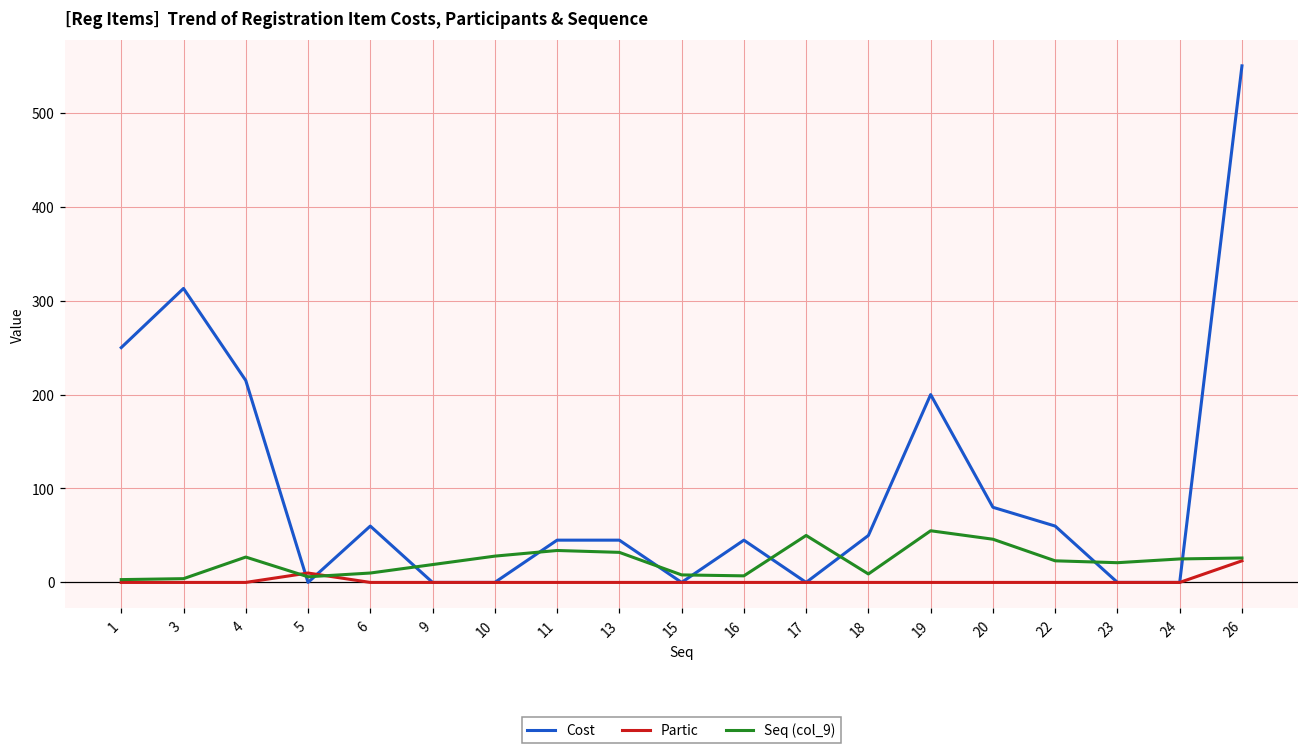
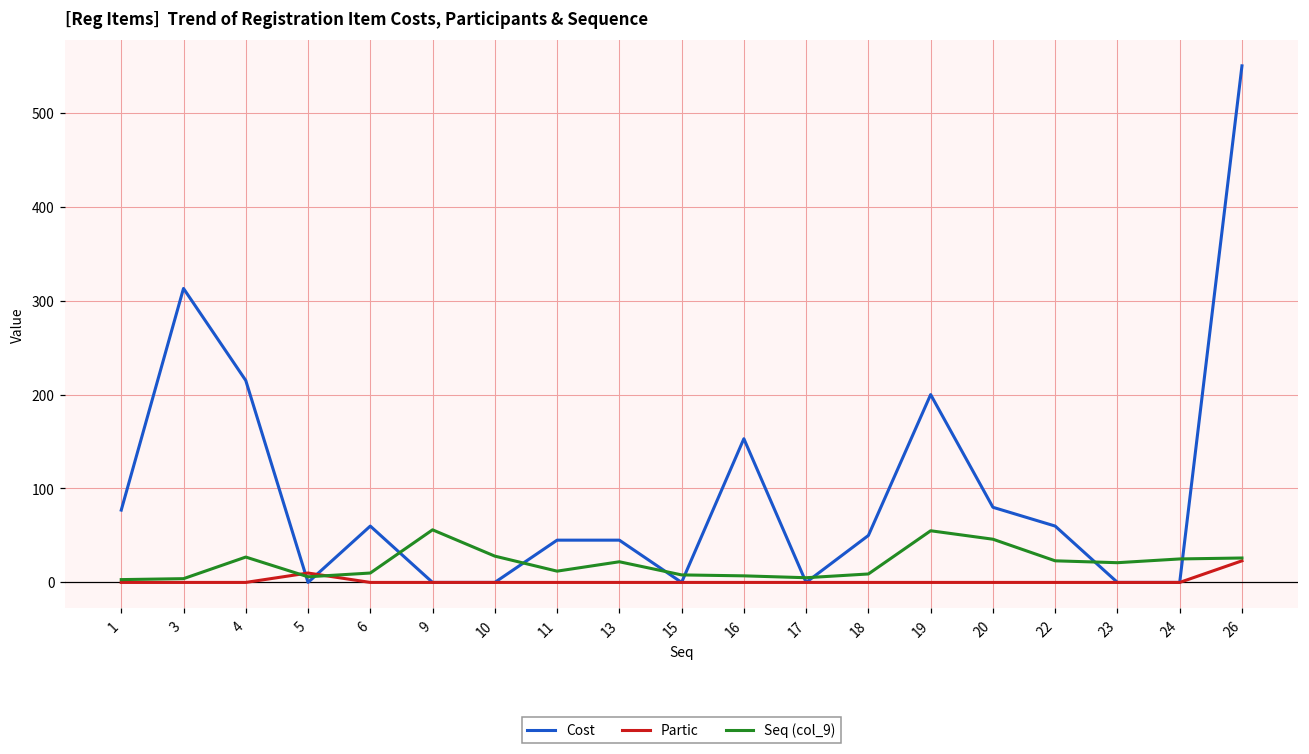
  {
    "Cost": {
-     "1": 250,
+     "1": 80,
      "3": 310,
      "4": 220,
      "5": 0,
      "6": 60,
      "11": 50,
      "13": 50,
-     "16": 50,
+     "16": 150,
      "18": 50,
      "19": 200,
      "20": 80,
      "22": 60,
      "26": 550
    },
    "Partic": {
      "1": 0,
      "3": 0,
      "4": 0,
      "5": 10,
      "6": 0,
      "11": 0,
      "13": 0,
      "16": 0,
      "18": 0,
      "19": 0,
      "20": 0,
      "22": 0
    },
    "Seq (col_9)": {
      "1": 0,
      "3": 0,
      "4": 30,
      "5": 10,
      "6": 10,
-     "9": 20,
+     "9": 60,
      "10": 30,
-     "11": 30,
-     "13": 30,
+     "11": 10,
+     "13": 20,
      "15": 10,
      "16": 10,
-     "17": 50,
+     "17": 10,
      "18": 10,
      "19": 60,
      "20": 50,
      "22": 20,
      "23": 20,
      "24": 30
    }
  }
